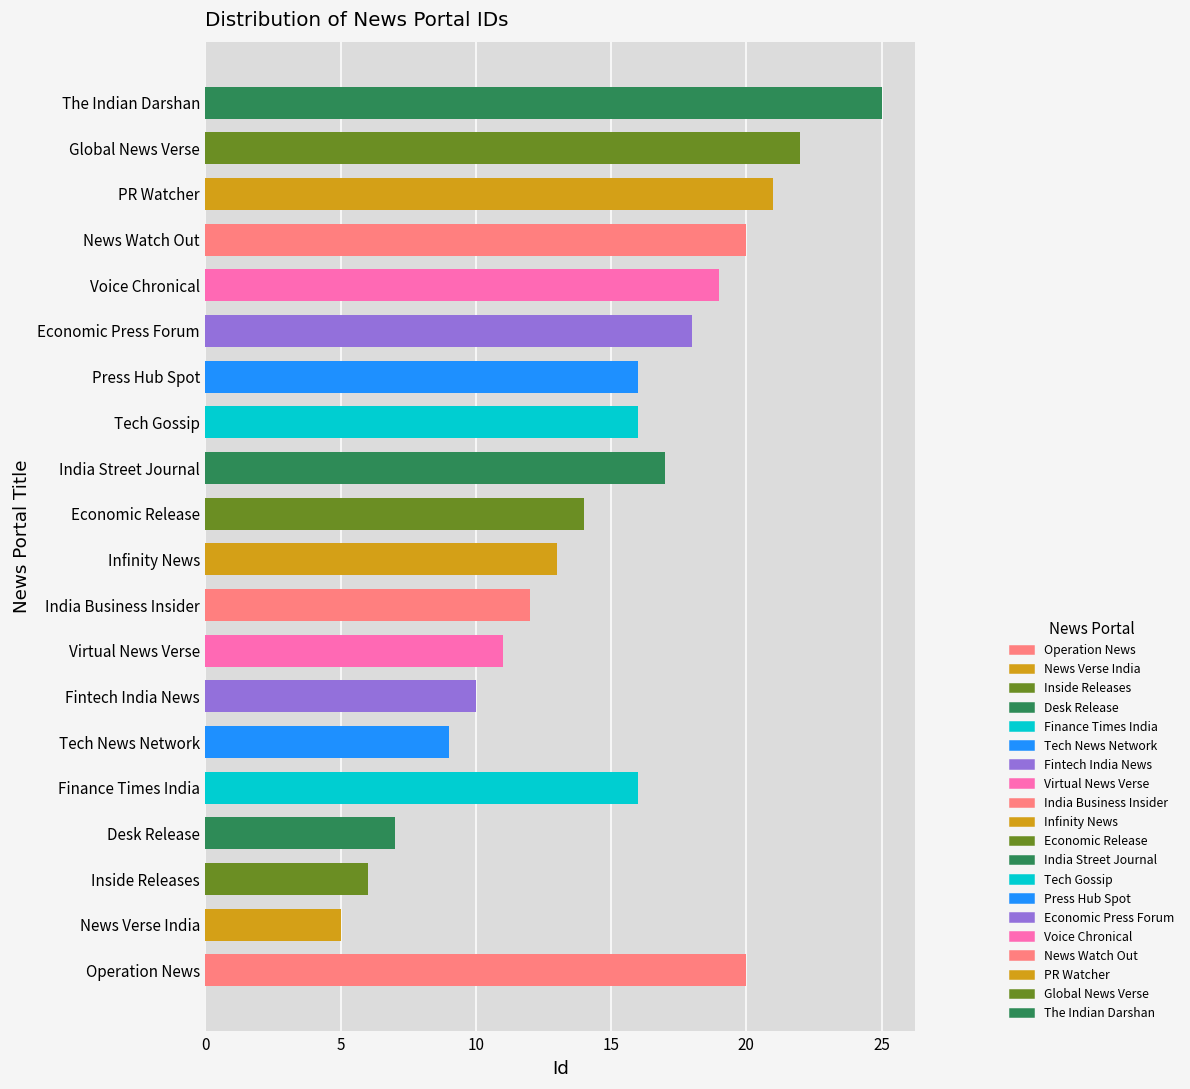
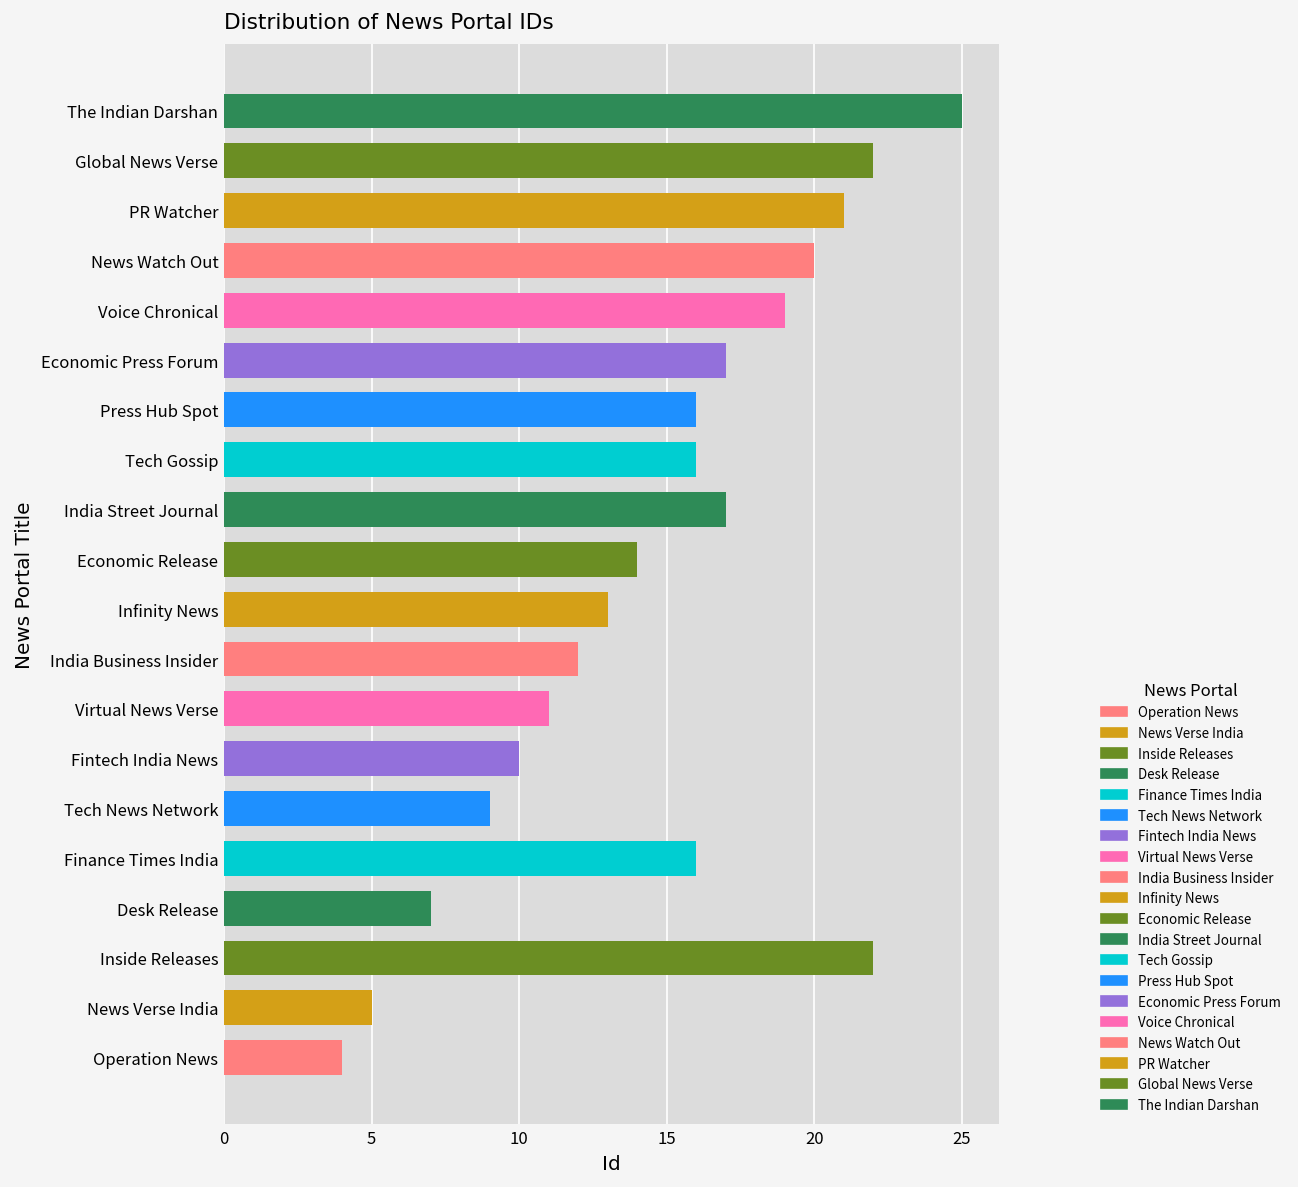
  {
    "The Indian Darshan": 25,
    "Global News Verse": 22,
    "PR Watcher": 21,
    "News Watch Out": 20,
    "Voice Chronical": 19,
-   "Economic Press Forum": 18,
+   "Economic Press Forum": 17,
    "Press Hub Spot": 16,
    "Tech Gossip": 16,
    "India Street Journal": 17,
    "Economic Release": 14,
    "Infinity News": 13,
    "India Business Insider": 12,
    "Virtual News Verse": 11,
    "Fintech India News": 10,
    "Tech News Network": 9,
    "Finance Times India": 16,
    "Desk Release": 7,
-   "Inside Releases": 6,
+   "Inside Releases": 22,
    "News Verse India": 5,
-   "Operation News": 20
+   "Operation News": 4
  }
